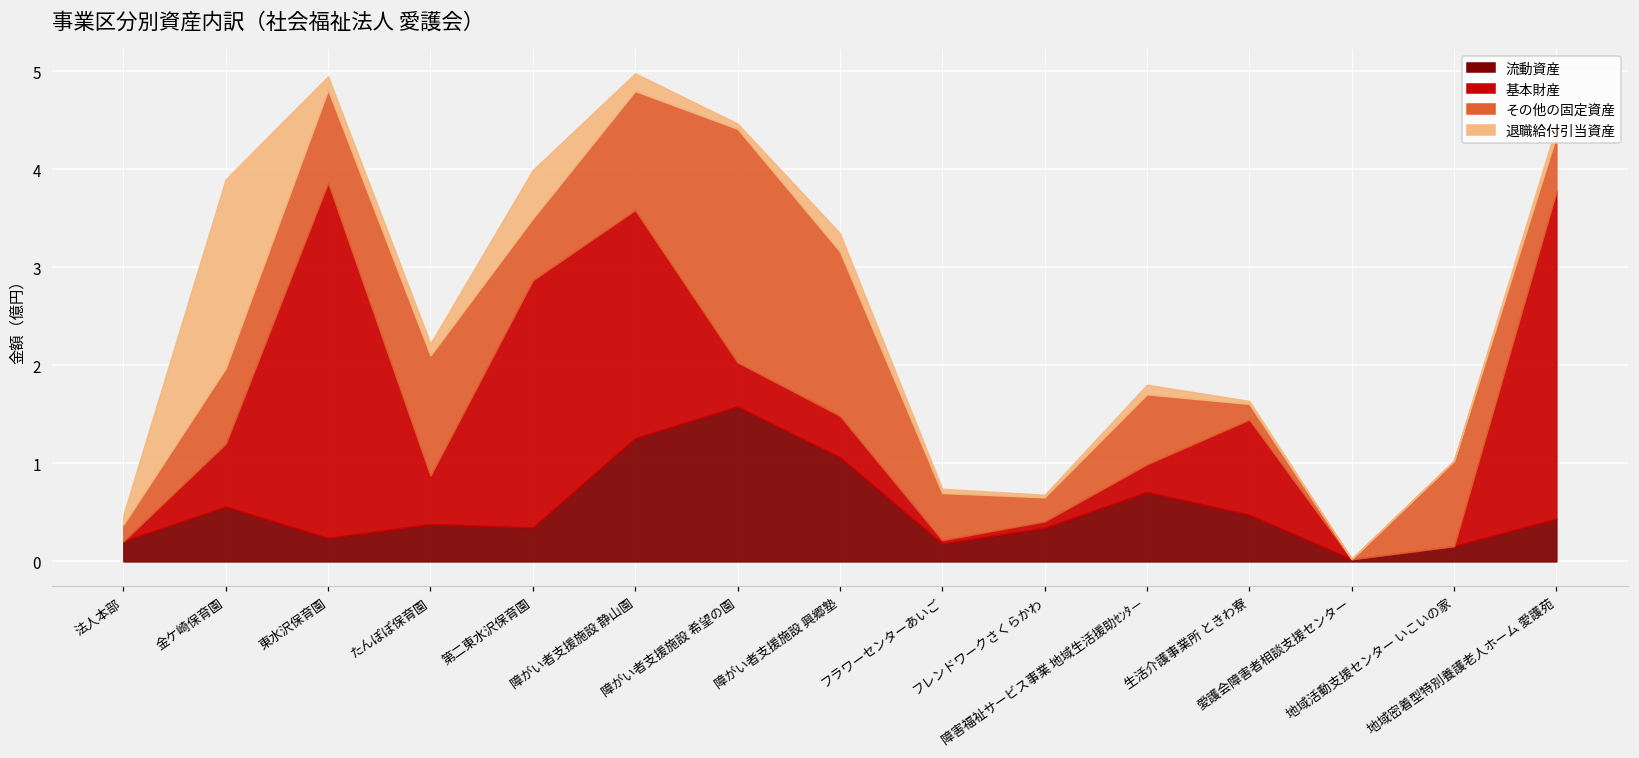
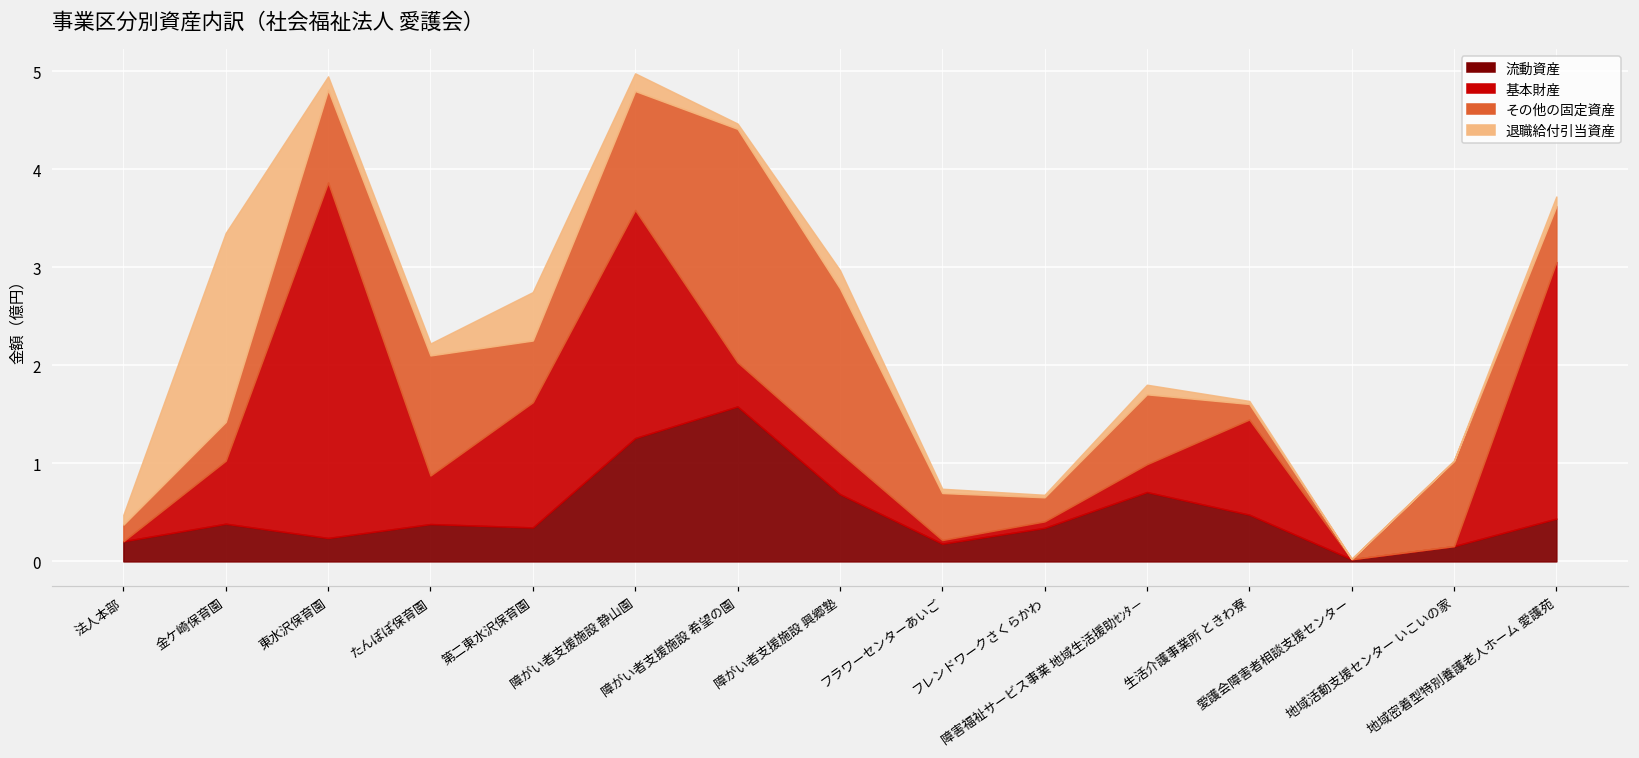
  {
    "流動資産": {
-     "金ケ崎保育園": 0.6,
+     "金ケ崎保育園": 0.4,
      "東水沢保育園": 0.2,
      "たんぽぽ保育園": 0.4,
      "第二東水沢保育園": 0.3,
      "障がい者支援施設 静山園": 1.3,
      "障がい者支援施設 希望の園": 1.6,
-     "障がい者支援施設 興郷塾": 1.1,
+     "障がい者支援施設 興郷塾": 0.7,
      "フラワーセンターあいご": 0.2,
      "フレンドワークさくらかわ": 0.3,
      "障害福祉サービス事業 地域生活援助ｾﾝﾀ－": 0.7,
      "生活介護事業所 ときわ寮": 0.5,
      "地域密着型特別養護老人ホーム 愛護苑": 0.4
    },
    "基本財産": {
      "金ケ崎保育園": 0.6,
      "東水沢保育園": 3.6,
      "たんぽぽ保育園": 0.5,
-     "第二東水沢保育園": 2.5,
+     "第二東水沢保育園": 1.3,
      "障がい者支援施設 静山園": 2.3,
      "障がい者支援施設 希望の園": 0.5,
      "障がい者支援施設 興郷塾": 0.4,
      "フラワーセンターあいご": 0.0,
      "フレンドワークさくらかわ": 0.1,
      "障害福祉サービス事業 地域生活援助ｾﾝﾀ－": 0.3,
      "生活介護事業所 ときわ寮": 1.0,
-     "地域密着型特別養護老人ホーム 愛護苑": 3.3
+     "地域密着型特別養護老人ホーム 愛護苑": 2.6
    },
    "その他の固定資産": {
      "法人本部": 0.2,
-     "金ケ崎保育園": 0.8,
+     "金ケ崎保育園": 0.4,
      "東水沢保育園": 0.9,
      "たんぽぽ保育園": 1.2,
      "第二東水沢保育園": 0.6,
      "障がい者支援施設 静山園": 1.2,
      "障がい者支援施設 希望の園": 2.4,
      "障がい者支援施設 興郷塾": 1.7,
      "フラワーセンターあいご": 0.5,
      "障害福祉サービス事業 地域生活援助ｾﾝﾀ－": 0.7,
      "生活介護事業所 ときわ寮": 0.2
    },
    "退職給付引当資産": {
      "法人本部": 0.1,
      "金ケ崎保育園": 1.9,
      "東水沢保育園": 0.1,
      "たんぽぽ保育園": 0.1,
      "第二東水沢保育園": 0.5,
      "障がい者支援施設 静山園": 0.2,
      "障がい者支援施設 希望の園": 0.1,
      "障がい者支援施設 興郷塾": 0.2,
      "フラワーセンターあいご": 0.0,
      "障害福祉サービス事業 地域生活援助ｾﾝﾀ－": 0.1,
      "生活介護事業所 ときわ寮": 0.0
    }
  }
